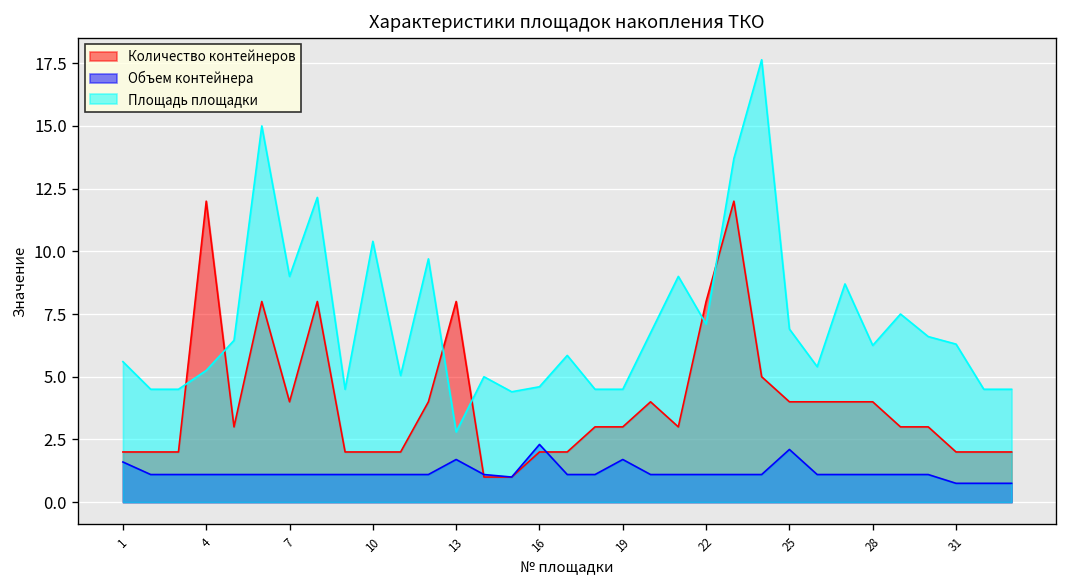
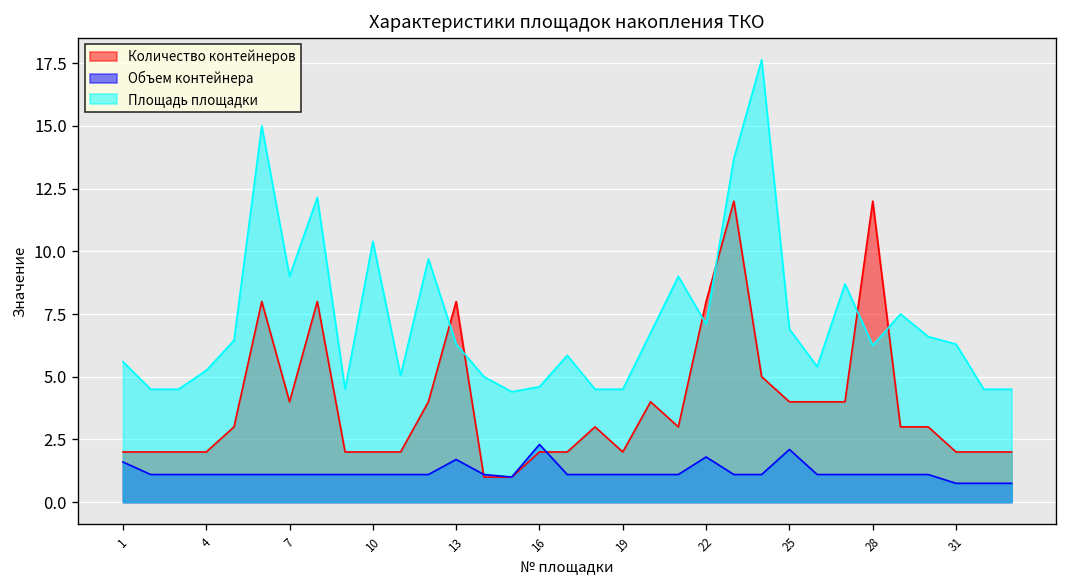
  {
    "Количество контейнеров": {
      "1": 2,
-     "4": 12,
+     "4": 2,
      "7": 4,
      "10": 2,
      "13": 8,
      "16": 2,
-     "19": 3,
+     "19": 2,
      "22": 8,
      "25": 4,
-     "28": 4,
+     "28": 12,
      "31": 2
    },
    "Объем контейнера": {
      "1": 1.6,
      "4": 1.1,
      "7": 1.1,
      "10": 1.1,
      "13": 1.7,
      "16": 2.3,
-     "19": 1.7,
-     "22": 1.1,
+     "19": 1.1,
+     "22": 1.8,
      "25": 2.1,
      "28": 1.1,
      "31": 0.8
    },
    "Площадь площадки": {
      "1": 5.6,
      "4": 5.3,
      "7": 9.0,
      "10": 10.4,
-     "13": 2.8,
+     "13": 6.3,
      "16": 4.6,
      "19": 4.5,
      "22": 7.1,
      "25": 6.9,
      "28": 6.3,
      "31": 6.3
    }
  }
